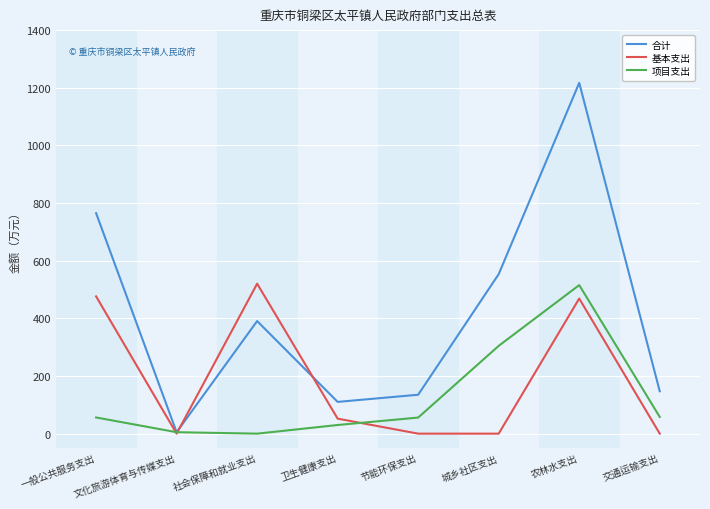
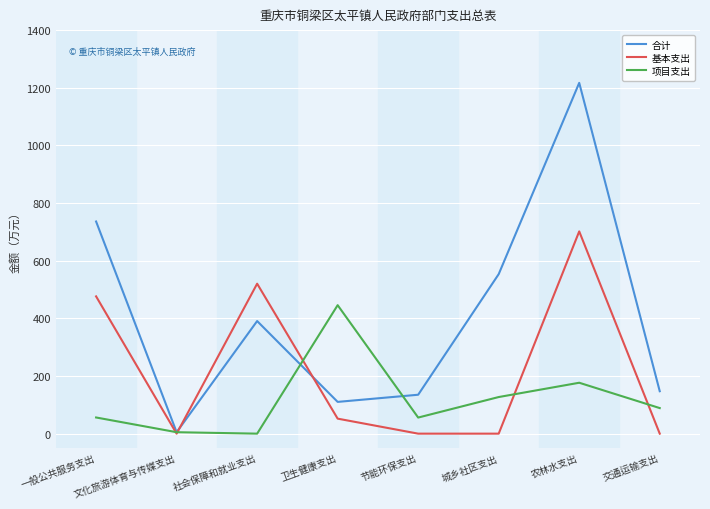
  {
    "合计": {
-     "一般公共服务支出": 760,
+     "一般公共服务支出": 740,
      "社会保障和就业支出": 390,
      "卫生健康支出": 110,
      "节能环保支出": 140,
      "城乡社区支出": 550,
      "农林水支出": 1220,
      "交通运输支出": 150
    },
    "基本支出": {
      "一般公共服务支出": 480,
      "社会保障和就业支出": 520,
      "卫生健康支出": 50,
      "节能环保支出": 0,
      "城乡社区支出": 0,
-     "农林水支出": 470,
+     "农林水支出": 700,
      "交通运输支出": 0
    },
    "项目支出": {
      "一般公共服务支出": 60,
      "社会保障和就业支出": 0,
-     "卫生健康支出": 30,
+     "卫生健康支出": 450,
      "节能环保支出": 60,
-     "城乡社区支出": 300,
-     "农林水支出": 520,
-     "交通运输支出": 60
+     "城乡社区支出": 130,
+     "农林水支出": 180,
+     "交通运输支出": 90
    }
  }
